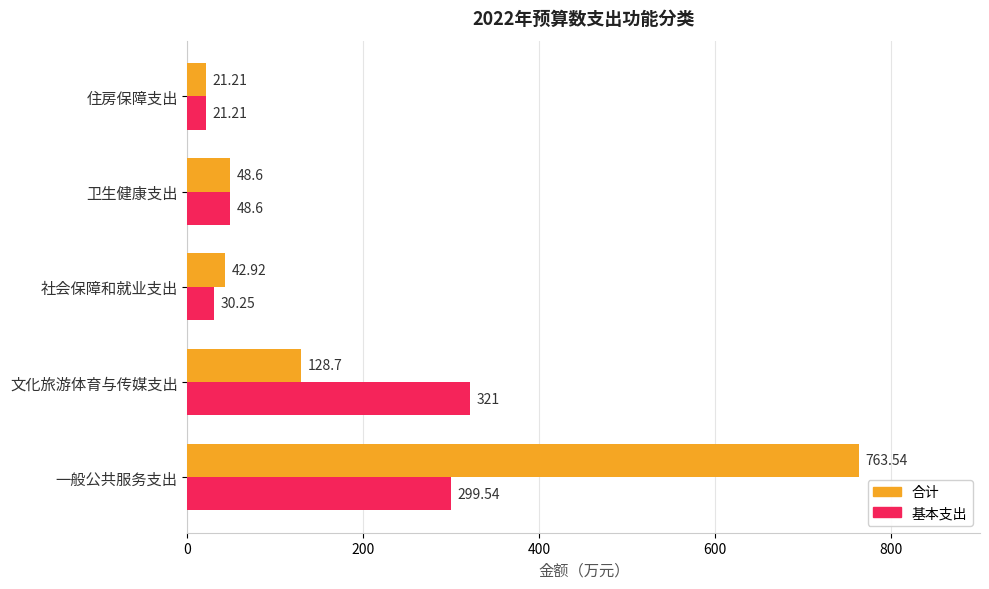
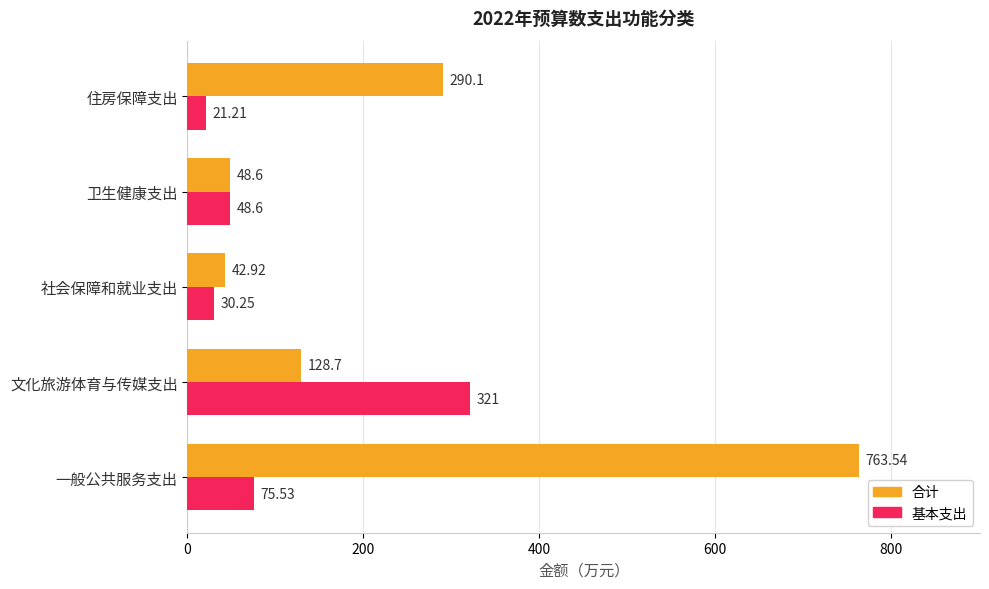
  {
    "合计": {
-     "住房保障支出": 21.21,
+     "住房保障支出": 290.1,
      "卫生健康支出": 48.6,
      "社会保障和就业支出": 42.92,
      "文化旅游体育与传媒支出": 128.7,
      "一般公共服务支出": 763.54
    },
    "基本支出": {
      "住房保障支出": 21.21,
      "卫生健康支出": 48.6,
      "社会保障和就业支出": 30.25,
      "文化旅游体育与传媒支出": 321,
-     "一般公共服务支出": 299.54
+     "一般公共服务支出": 75.53
    }
  }
